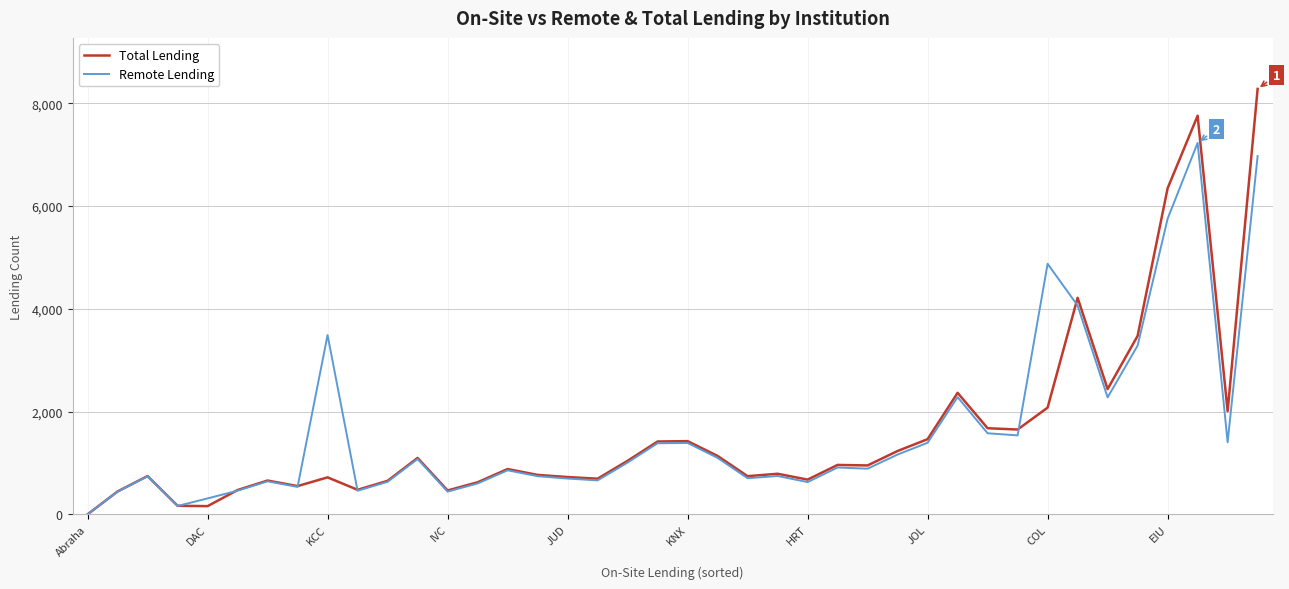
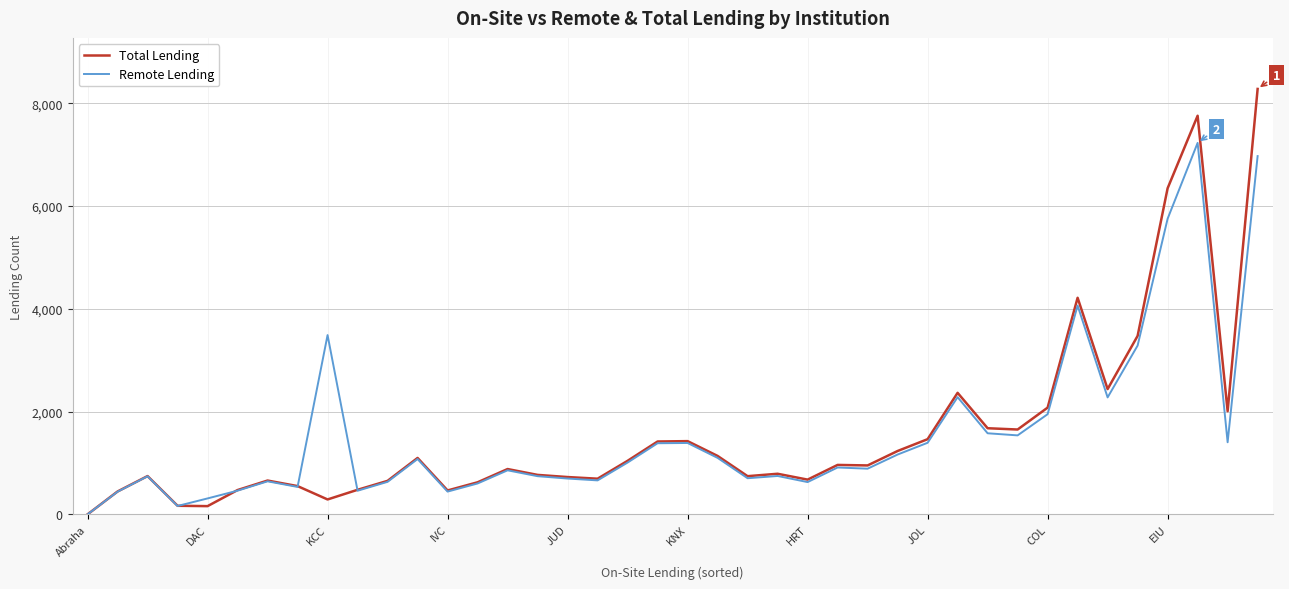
  {
    "Total Lending": {
      "DAC": "200",
-     "KCC": "700",
+     "KCC": "300",
      "JOL": "1,500",
      "COL": "2,100",
      "EIU": "6,300"
    },
    "Remote Lending": {
      "DAC": "300",
      "KCC": "3,500",
      "JOL": "1,400",
-     "COL": "4,900",
+     "COL": "1,900",
      "EIU": "5,800"
    }
  }
